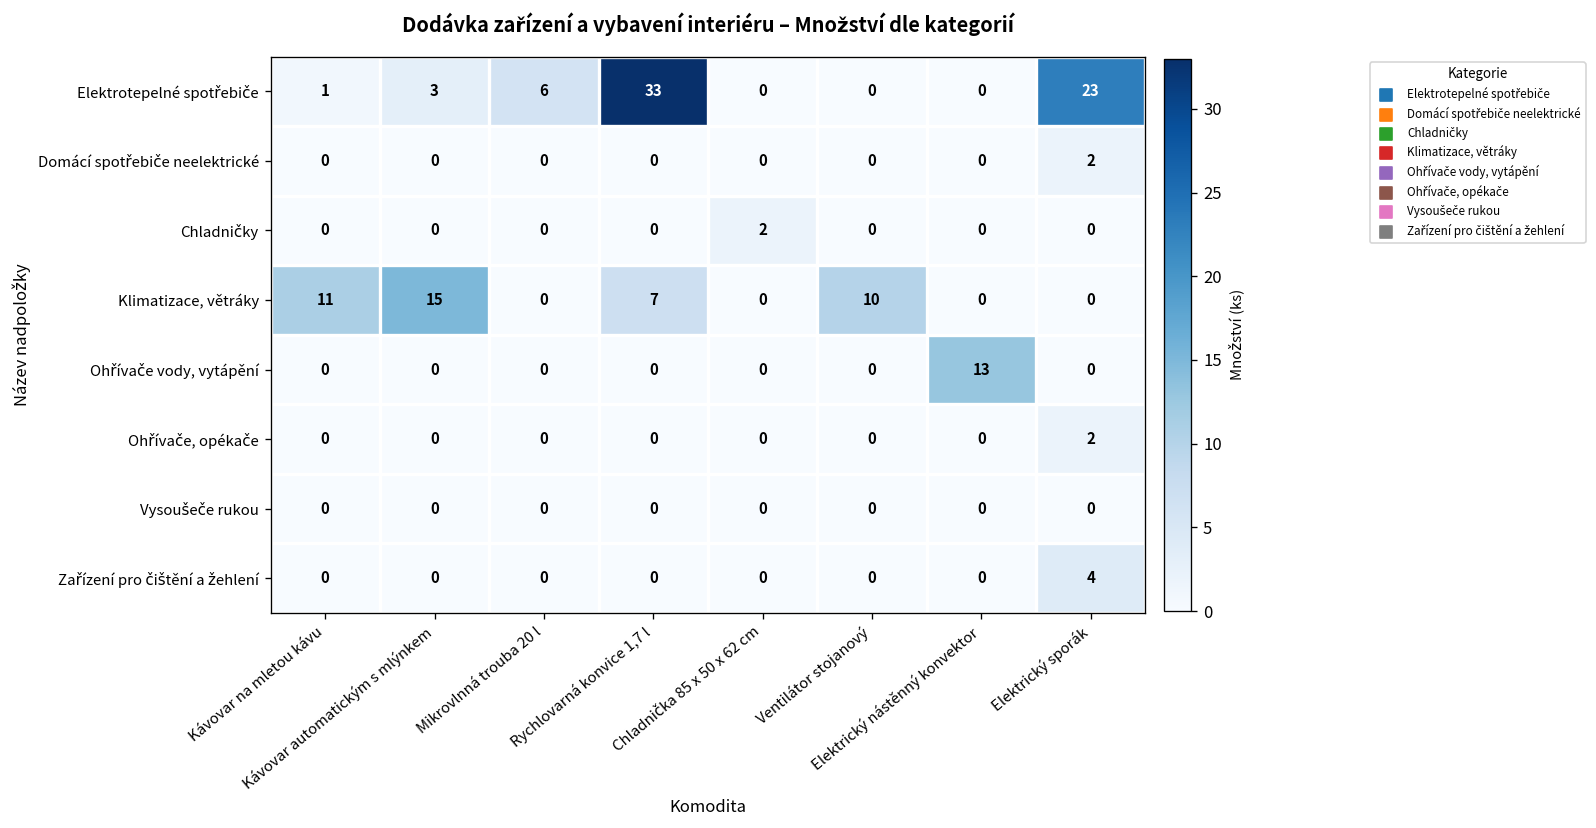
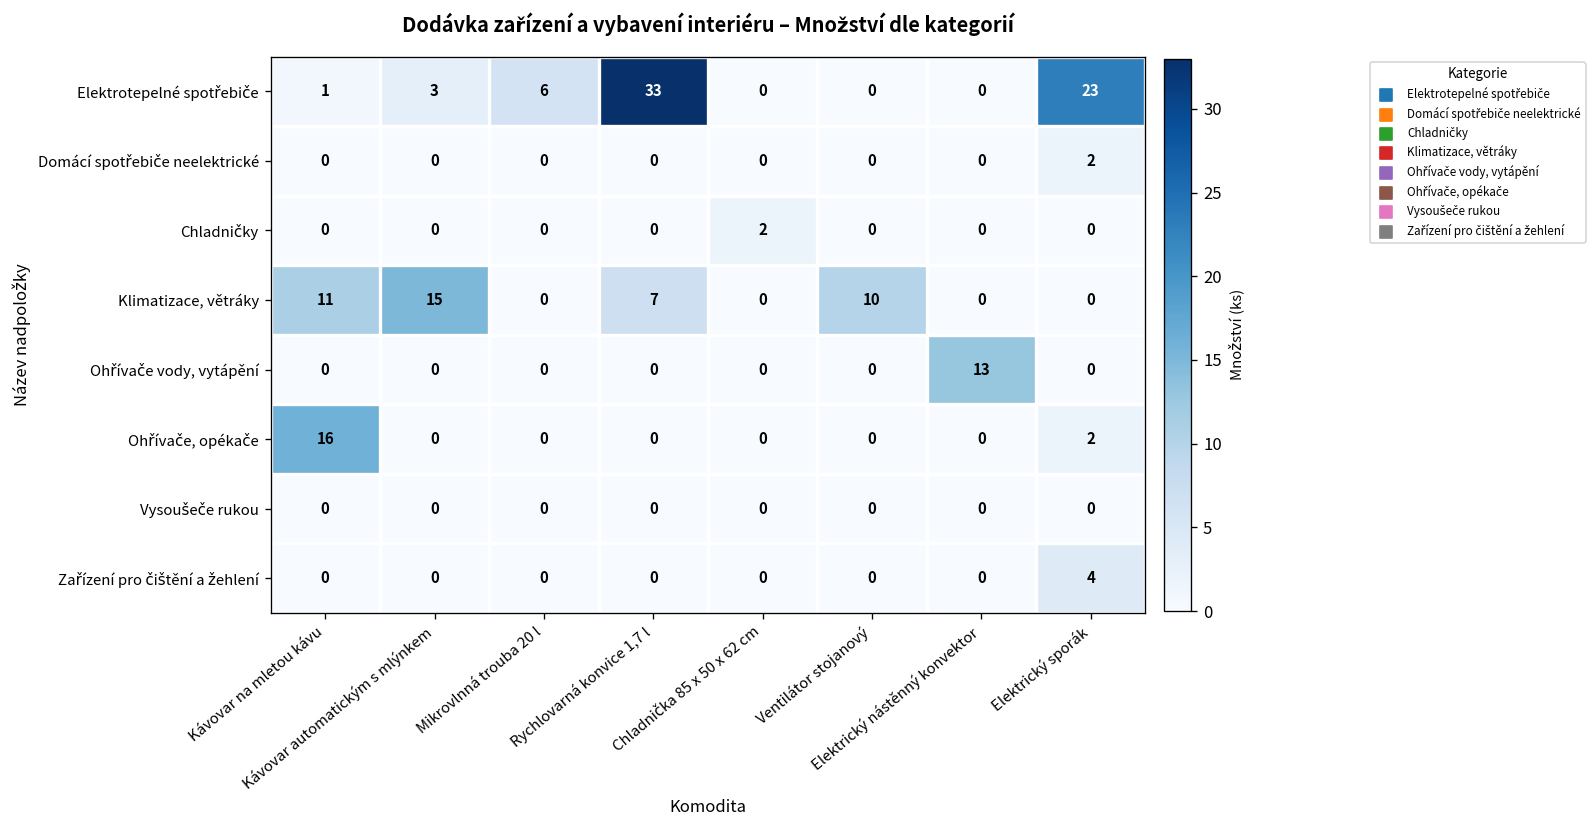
  {
    "Elektrotepelné spotřebiče": {
      "Kávovar na mletou kávu": 1,
      "Kávovar automatickým s mlýnkem": 3,
      "Mikrovlnná trouba 20 l": 6,
      "Rychlovarná konvice 1,7 l": 33,
      "Chladnička 85 x 50 x 62 cm": 0,
      "Ventilátor stojanový": 0,
      "Elektrický nástěnný konvektor": 0,
      "Elektrický sporák": 23
    },
    "Domácí spotřebiče neelektrické": {
      "Kávovar na mletou kávu": 0,
      "Kávovar automatickým s mlýnkem": 0,
      "Mikrovlnná trouba 20 l": 0,
      "Rychlovarná konvice 1,7 l": 0,
      "Chladnička 85 x 50 x 62 cm": 0,
      "Ventilátor stojanový": 0,
      "Elektrický nástěnný konvektor": 0,
      "Elektrický sporák": 2
    },
    "Chladničky": {
      "Kávovar na mletou kávu": 0,
      "Kávovar automatickým s mlýnkem": 0,
      "Mikrovlnná trouba 20 l": 0,
      "Rychlovarná konvice 1,7 l": 0,
      "Chladnička 85 x 50 x 62 cm": 2,
      "Ventilátor stojanový": 0,
      "Elektrický nástěnný konvektor": 0,
      "Elektrický sporák": 0
    },
    "Klimatizace, větráky": {
      "Kávovar na mletou kávu": 11,
      "Kávovar automatickým s mlýnkem": 15,
      "Mikrovlnná trouba 20 l": 0,
      "Rychlovarná konvice 1,7 l": 7,
      "Chladnička 85 x 50 x 62 cm": 0,
      "Ventilátor stojanový": 10,
      "Elektrický nástěnný konvektor": 0,
      "Elektrický sporák": 0
    },
    "Ohřívače vody, vytápění": {
      "Kávovar na mletou kávu": 0,
      "Kávovar automatickým s mlýnkem": 0,
      "Mikrovlnná trouba 20 l": 0,
      "Rychlovarná konvice 1,7 l": 0,
      "Chladnička 85 x 50 x 62 cm": 0,
      "Ventilátor stojanový": 0,
      "Elektrický nástěnný konvektor": 13,
      "Elektrický sporák": 0
    },
    "Ohřívače, opékače": {
-     "Kávovar na mletou kávu": 0,
+     "Kávovar na mletou kávu": 16,
      "Kávovar automatickým s mlýnkem": 0,
      "Mikrovlnná trouba 20 l": 0,
      "Rychlovarná konvice 1,7 l": 0,
      "Chladnička 85 x 50 x 62 cm": 0,
      "Ventilátor stojanový": 0,
      "Elektrický nástěnný konvektor": 0,
      "Elektrický sporák": 2
    },
    "Vysoušeče rukou": {
      "Kávovar na mletou kávu": 0,
      "Kávovar automatickým s mlýnkem": 0,
      "Mikrovlnná trouba 20 l": 0,
      "Rychlovarná konvice 1,7 l": 0,
      "Chladnička 85 x 50 x 62 cm": 0,
      "Ventilátor stojanový": 0,
      "Elektrický nástěnný konvektor": 0,
      "Elektrický sporák": 0
    },
    "Zařízení pro čištění a žehlení": {
      "Kávovar na mletou kávu": 0,
      "Kávovar automatickým s mlýnkem": 0,
      "Mikrovlnná trouba 20 l": 0,
      "Rychlovarná konvice 1,7 l": 0,
      "Chladnička 85 x 50 x 62 cm": 0,
      "Ventilátor stojanový": 0,
      "Elektrický nástěnný konvektor": 0,
      "Elektrický sporák": 4
    }
  }
